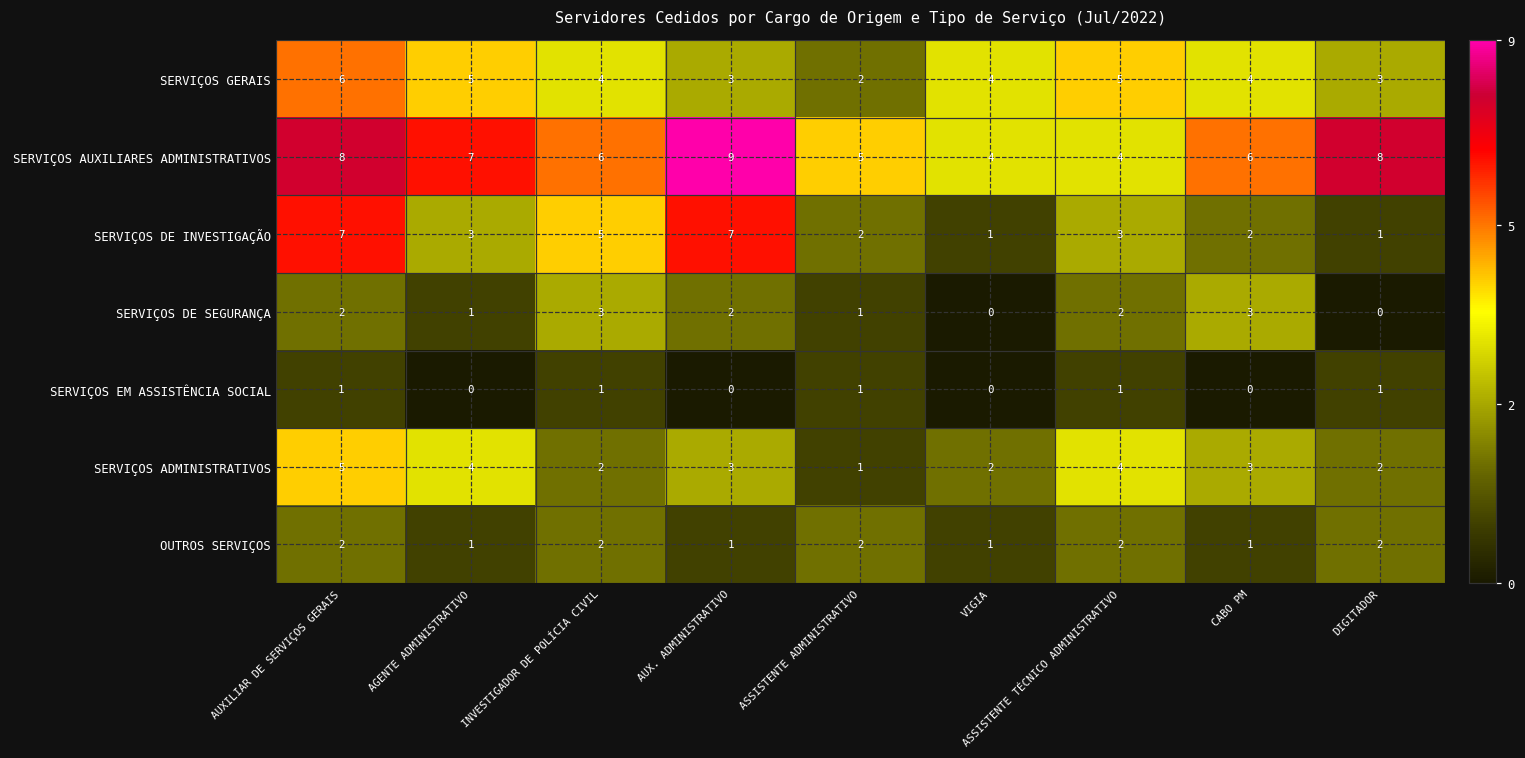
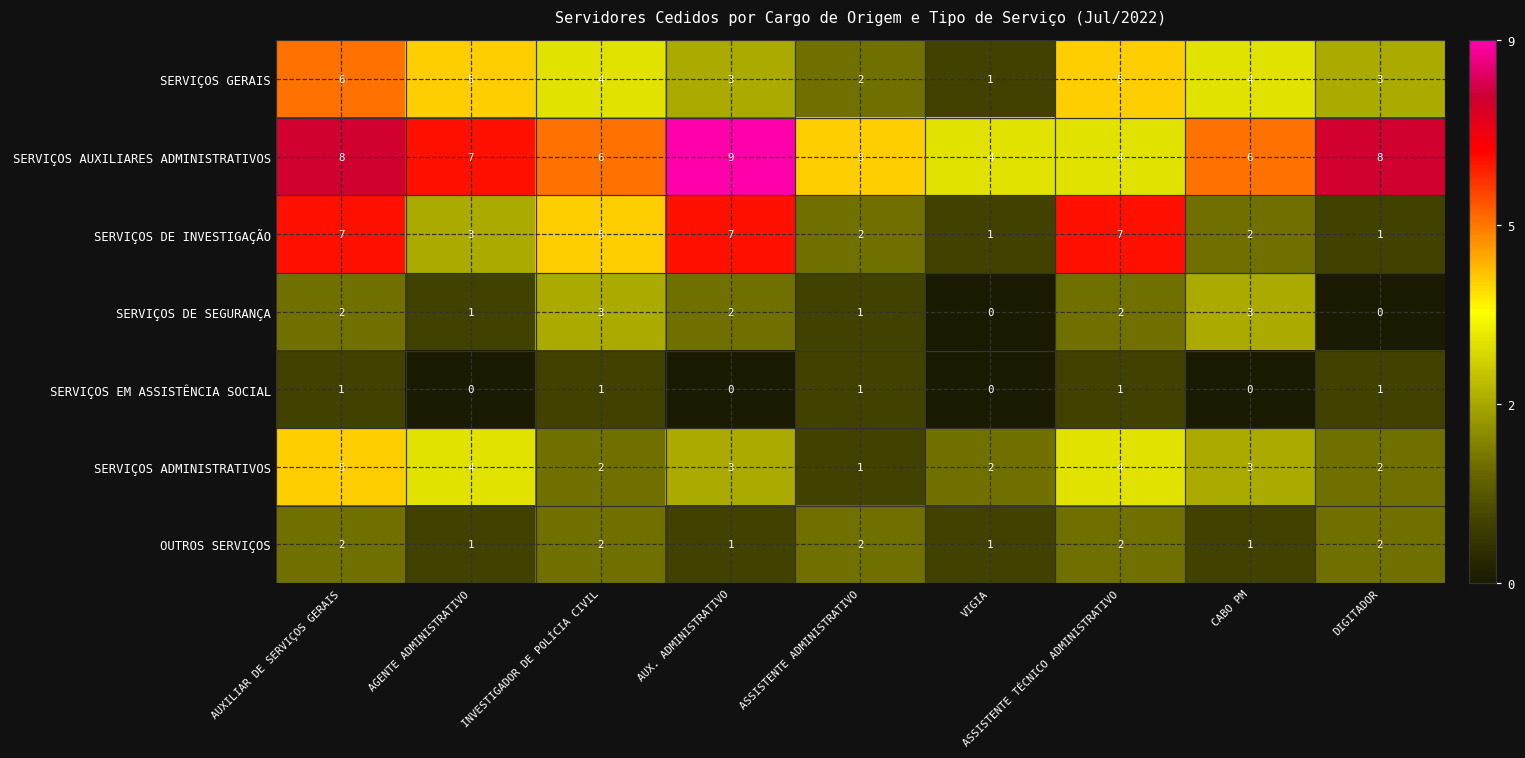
  {
    "SERVIÇOS GERAIS": {
      "AUXILIAR DE SERVIÇOS GERAIS": 6,
      "AGENTE ADMINISTRATIVO": 5,
      "INVESTIGADOR DE POLÍCIA CIVIL": 4,
      "AUX. ADMINISTRATIVO": 3,
      "ASSISTENTE ADMINISTRATIVO": 2,
-     "VIGIA": 4,
+     "VIGIA": 1,
      "ASSISTENTE TÉCNICO ADMINISTRATIVO": 5,
      "CABO PM": 4,
      "DIGITADOR": 3
    },
    "SERVIÇOS AUXILIARES ADMINISTRATIVOS": {
      "AUXILIAR DE SERVIÇOS GERAIS": 8,
      "AGENTE ADMINISTRATIVO": 7,
      "INVESTIGADOR DE POLÍCIA CIVIL": 6,
      "AUX. ADMINISTRATIVO": 9,
      "ASSISTENTE ADMINISTRATIVO": 5,
      "VIGIA": 4,
      "ASSISTENTE TÉCNICO ADMINISTRATIVO": 4,
      "CABO PM": 6,
      "DIGITADOR": 8
    },
    "SERVIÇOS DE INVESTIGAÇÃO": {
      "AUXILIAR DE SERVIÇOS GERAIS": 7,
      "AGENTE ADMINISTRATIVO": 3,
      "INVESTIGADOR DE POLÍCIA CIVIL": 5,
      "AUX. ADMINISTRATIVO": 7,
      "ASSISTENTE ADMINISTRATIVO": 2,
      "VIGIA": 1,
-     "ASSISTENTE TÉCNICO ADMINISTRATIVO": 3,
+     "ASSISTENTE TÉCNICO ADMINISTRATIVO": 7,
      "CABO PM": 2,
      "DIGITADOR": 1
    },
    "SERVIÇOS DE SEGURANÇA": {
      "AUXILIAR DE SERVIÇOS GERAIS": 2,
      "AGENTE ADMINISTRATIVO": 1,
      "INVESTIGADOR DE POLÍCIA CIVIL": 3,
      "AUX. ADMINISTRATIVO": 2,
      "ASSISTENTE ADMINISTRATIVO": 1,
      "VIGIA": 0,
      "ASSISTENTE TÉCNICO ADMINISTRATIVO": 2,
      "CABO PM": 3,
      "DIGITADOR": 0
    },
    "SERVIÇOS EM ASSISTÊNCIA SOCIAL": {
      "AUXILIAR DE SERVIÇOS GERAIS": 1,
      "AGENTE ADMINISTRATIVO": 0,
      "INVESTIGADOR DE POLÍCIA CIVIL": 1,
      "AUX. ADMINISTRATIVO": 0,
      "ASSISTENTE ADMINISTRATIVO": 1,
      "VIGIA": 0,
      "ASSISTENTE TÉCNICO ADMINISTRATIVO": 1,
      "CABO PM": 0,
      "DIGITADOR": 1
    },
    "SERVIÇOS ADMINISTRATIVOS": {
      "AUXILIAR DE SERVIÇOS GERAIS": 5,
      "AGENTE ADMINISTRATIVO": 4,
      "INVESTIGADOR DE POLÍCIA CIVIL": 2,
      "AUX. ADMINISTRATIVO": 3,
      "ASSISTENTE ADMINISTRATIVO": 1,
      "VIGIA": 2,
      "ASSISTENTE TÉCNICO ADMINISTRATIVO": 4,
      "CABO PM": 3,
      "DIGITADOR": 2
    },
    "OUTROS SERVIÇOS": {
      "AUXILIAR DE SERVIÇOS GERAIS": 2,
      "AGENTE ADMINISTRATIVO": 1,
      "INVESTIGADOR DE POLÍCIA CIVIL": 2,
      "AUX. ADMINISTRATIVO": 1,
      "ASSISTENTE ADMINISTRATIVO": 2,
      "VIGIA": 1,
      "ASSISTENTE TÉCNICO ADMINISTRATIVO": 2,
      "CABO PM": 1,
      "DIGITADOR": 2
    }
  }
